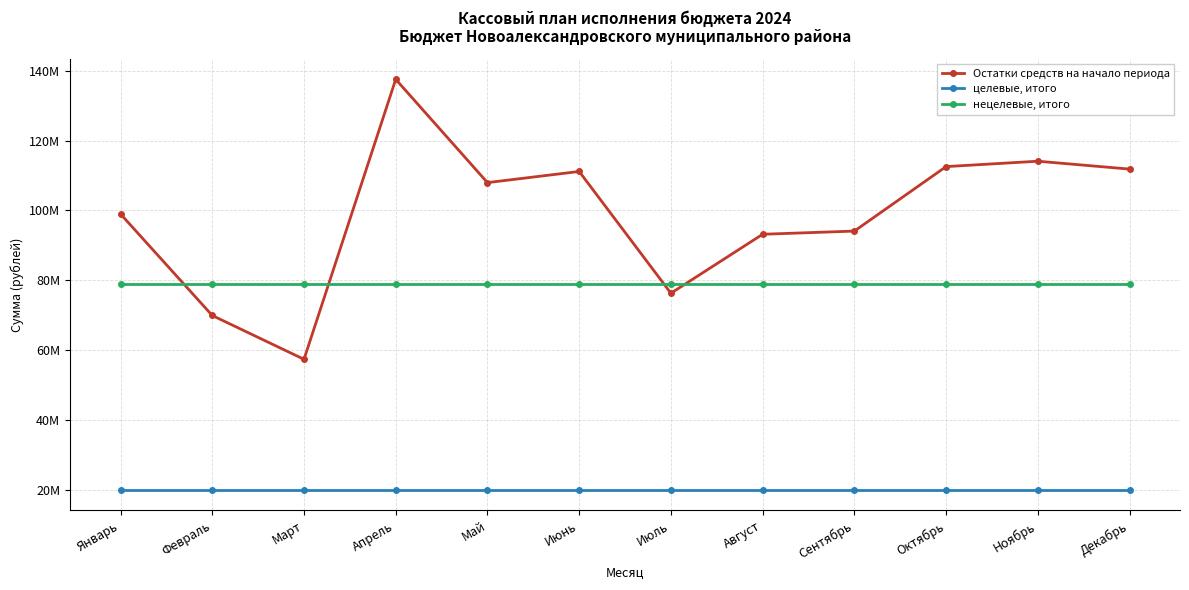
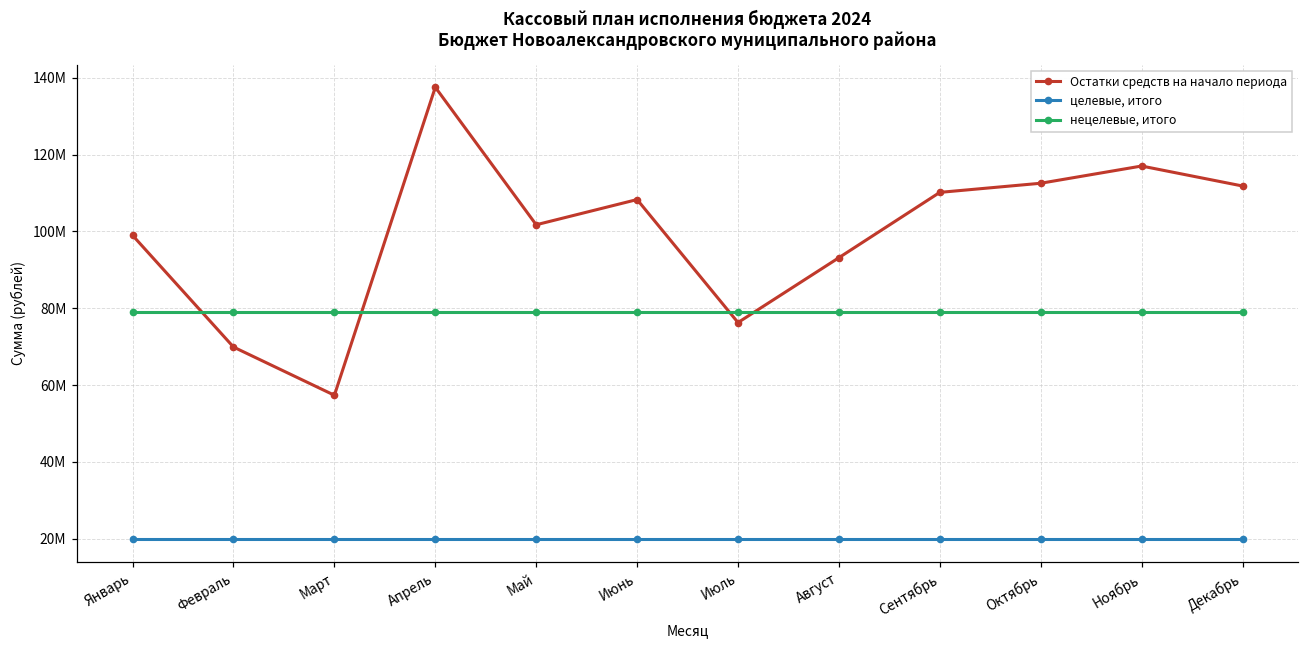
  {
    "Остатки средств на начало периода": {
      "Январь": 99000000,
      "Февраль": 70000000,
      "Март": 57000000,
      "Апрель": 138000000,
-     "Май": 108000000,
-     "Июнь": 111000000,
+     "Май": 102000000,
+     "Июнь": 108000000,
      "Июль": 76000000,
      "Август": 93000000,
-     "Сентябрь": 94000000,
+     "Сентябрь": 110000000,
      "Октябрь": 113000000,
-     "Ноябрь": 114000000,
+     "Ноябрь": 117000000,
      "Декабрь": 112000000
    },
    "целевые, итого": {
      "Январь": 20000000,
      "Февраль": 20000000,
      "Март": 20000000,
      "Апрель": 20000000,
      "Май": 20000000,
      "Июнь": 20000000,
      "Июль": 20000000,
      "Август": 20000000,
      "Сентябрь": 20000000,
      "Октябрь": 20000000,
      "Ноябрь": 20000000,
      "Декабрь": 20000000
    },
    "нецелевые, итого": {
      "Январь": 79000000,
      "Февраль": 79000000,
      "Март": 79000000,
      "Апрель": 79000000,
      "Май": 79000000,
      "Июнь": 79000000,
      "Июль": 79000000,
      "Август": 79000000,
      "Сентябрь": 79000000,
      "Октябрь": 79000000,
      "Ноябрь": 79000000,
      "Декабрь": 79000000
    }
  }
